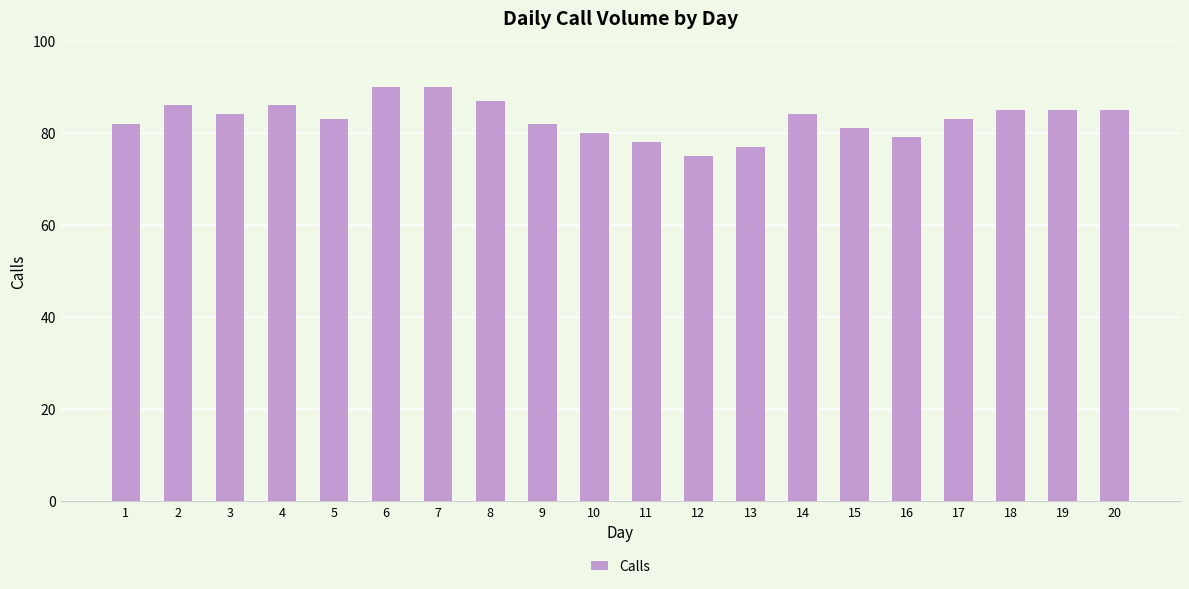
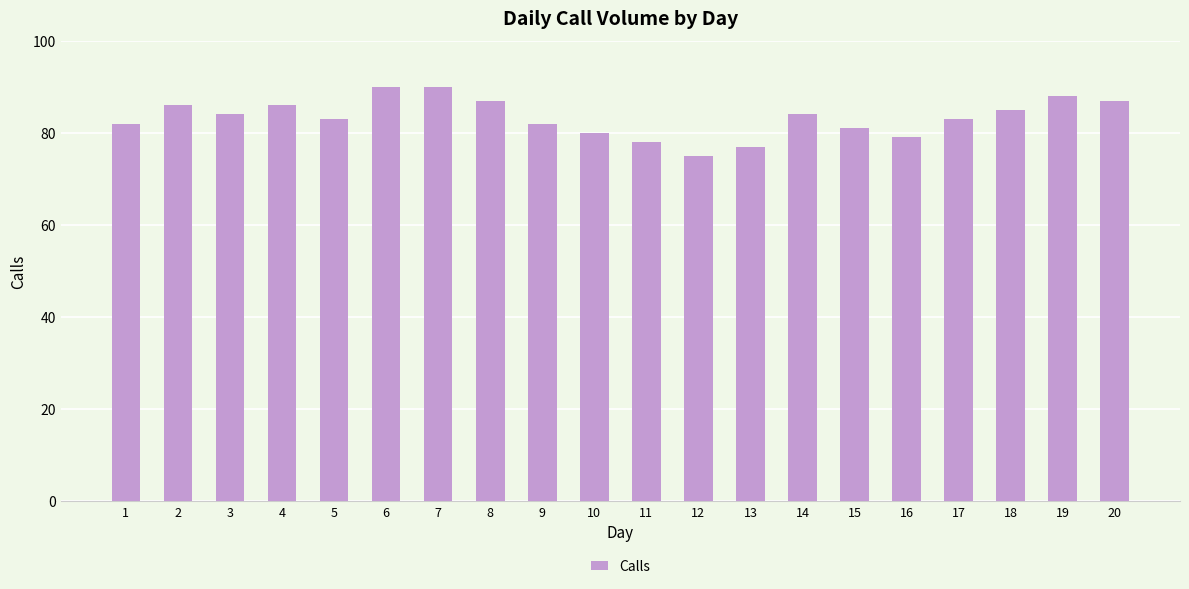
  {
    "1": 82,
    "2": 86,
    "3": 84,
    "4": 86,
    "5": 83,
    "6": 90,
    "7": 90,
    "8": 87,
    "9": 82,
    "10": 80,
    "11": 78,
    "12": 75,
    "13": 77,
    "14": 84,
    "15": 81,
    "16": 79,
    "17": 83,
    "18": 85,
-   "19": 85,
-   "20": 85
+   "19": 88,
+   "20": 87
  }
